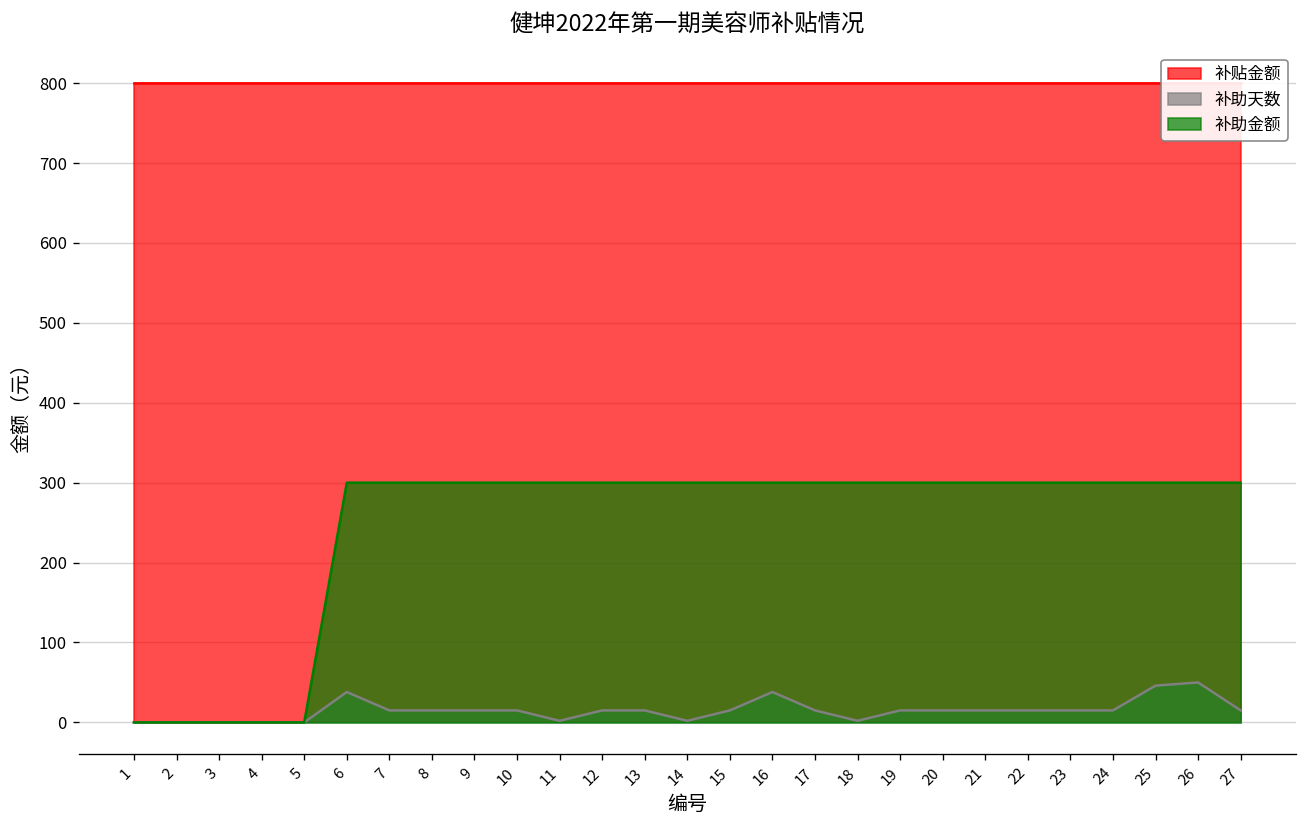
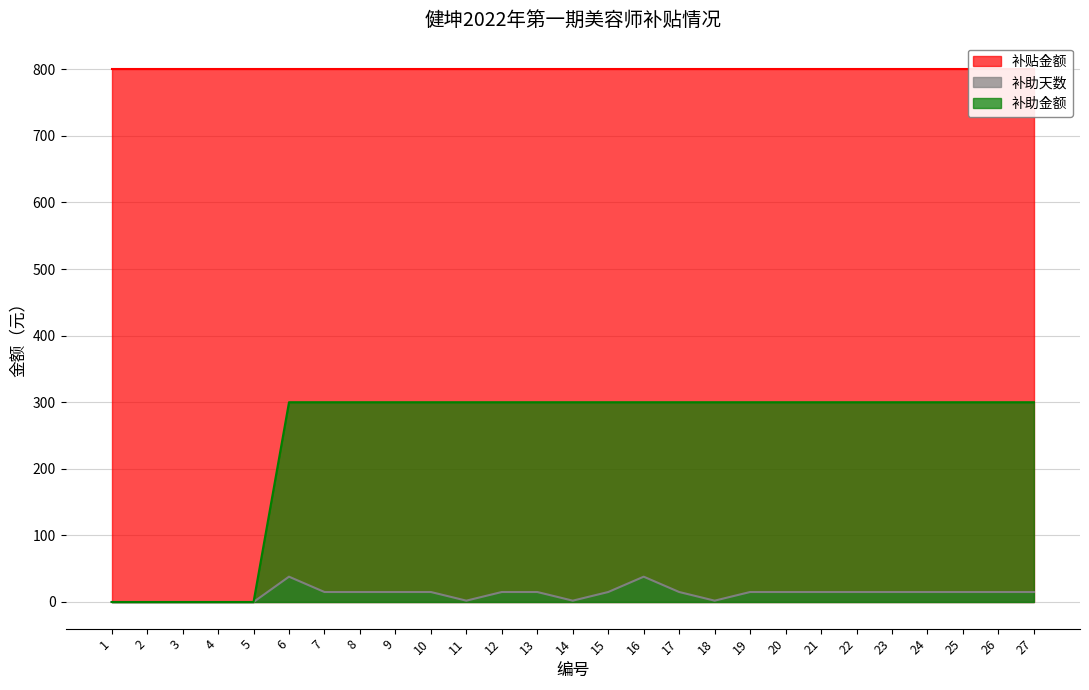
  {
    "补贴金额": {
      "1": 800,
      "2": 800,
      "3": 800,
      "4": 800,
      "5": 800,
      "6": 800,
      "7": 800,
      "8": 800,
      "9": 800,
      "10": 800,
      "11": 800,
      "12": 800,
      "13": 800,
      "14": 800,
      "15": 800,
      "16": 800,
      "17": 800,
      "18": 800,
      "19": 800,
      "20": 800,
      "21": 800,
      "22": 800,
      "23": 800,
      "24": 800,
      "25": 800
    },
    "补助天数": {
      "6": 40,
      "7": 20,
      "8": 20,
      "9": 20,
      "10": 20,
      "11": 0,
      "12": 20,
      "13": 20,
      "14": 0,
      "15": 20,
      "16": 40,
      "17": 20,
      "18": 0,
      "19": 20,
      "20": 20,
      "21": 20,
      "22": 20,
      "23": 20,
      "24": 20,
-     "25": 50,
-     "26": 50,
+     "25": 20,
+     "26": 20,
      "27": 20
    },
    "补助金额": {
      "6": 300,
      "7": 300,
      "8": 300,
      "9": 300,
      "10": 300,
      "11": 300,
      "12": 300,
      "13": 300,
      "14": 300,
      "15": 300,
      "16": 300,
      "17": 300,
      "18": 300,
      "19": 300,
      "20": 300,
      "21": 300,
      "22": 300,
      "23": 300,
      "24": 300,
      "25": 300,
      "26": 300,
      "27": 300
    }
  }
